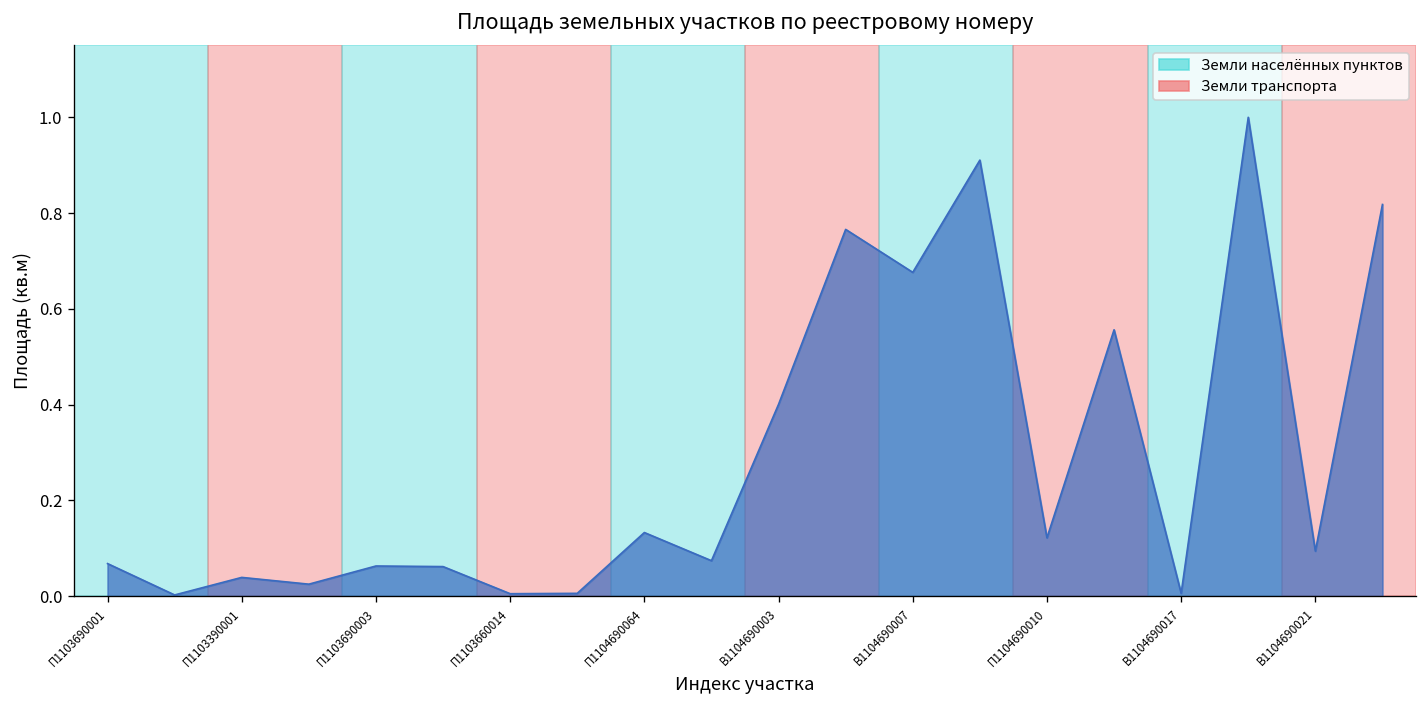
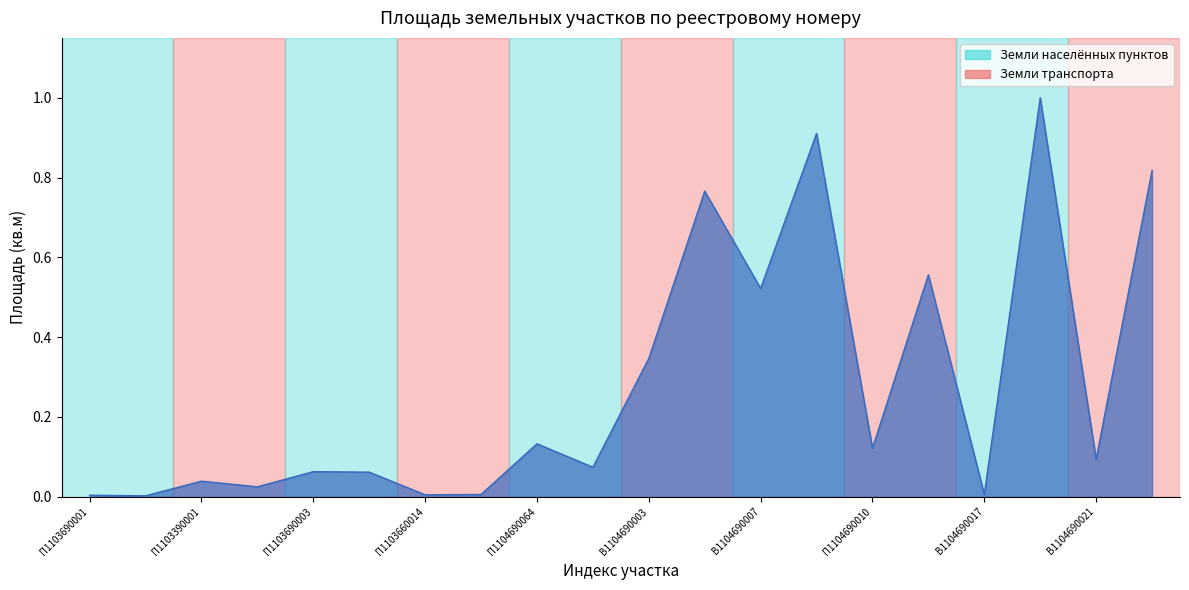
  {
-   "П1103690001": 0.07,
+   "П1103690001": 0.00,
    "П1103390001": 0.04,
    "П1103690003": 0.06,
    "П1103660014": 0.01,
    "П1104690064": 0.13,
-   "В1104690003": 0.40,
-   "В1104690007": 0.68,
+   "В1104690003": 0.35,
+   "В1104690007": 0.52,
    "П1104690010": 0.12,
    "В1104690017": 0.01,
    "В1104690021": 0.09
  }
